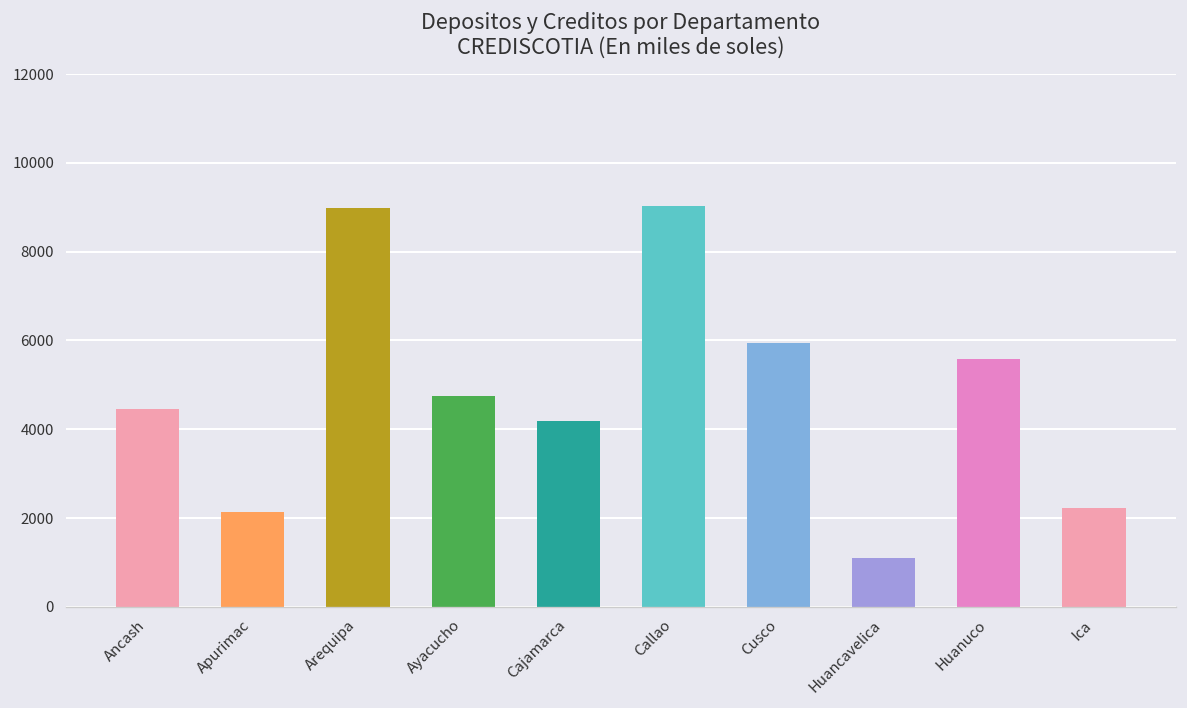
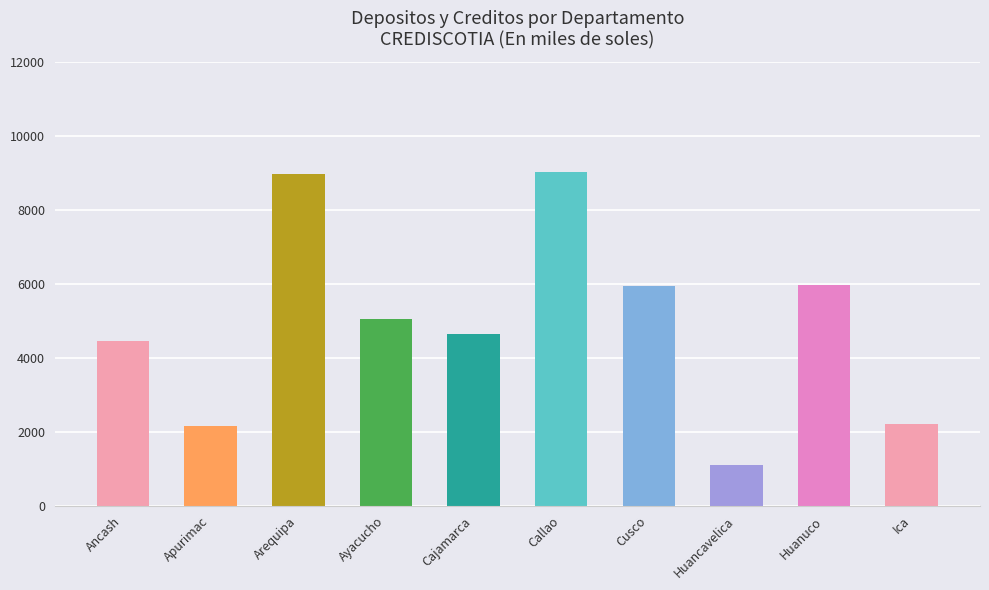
  {
    "Ancash": 4500,
    "Apurimac": 2100,
    "Arequipa": 9000,
-   "Ayacucho": 4700,
-   "Cajamarca": 4200,
+   "Ayacucho": 5000,
+   "Cajamarca": 4600,
    "Callao": 9000,
    "Cusco": 5900,
    "Huancavelica": 1100,
-   "Huanuco": 5600,
+   "Huanuco": 6000,
    "Ica": 2200
  }
